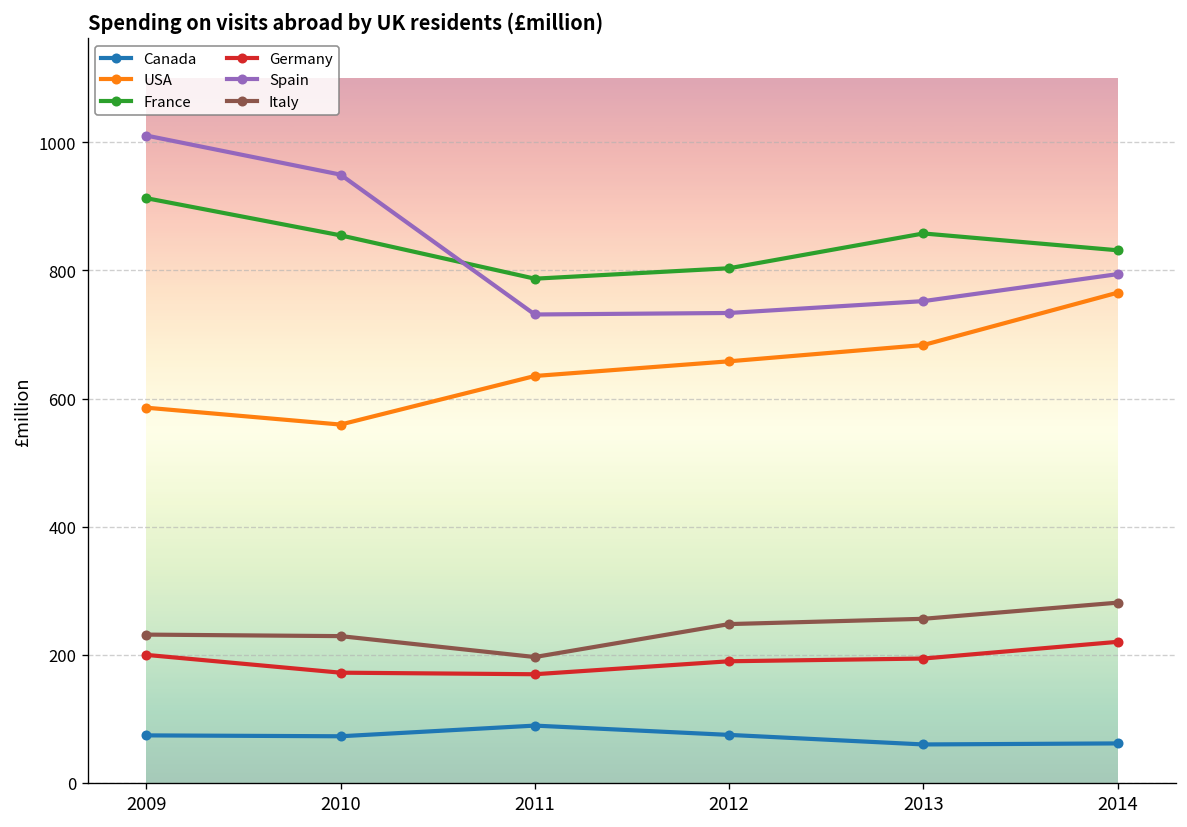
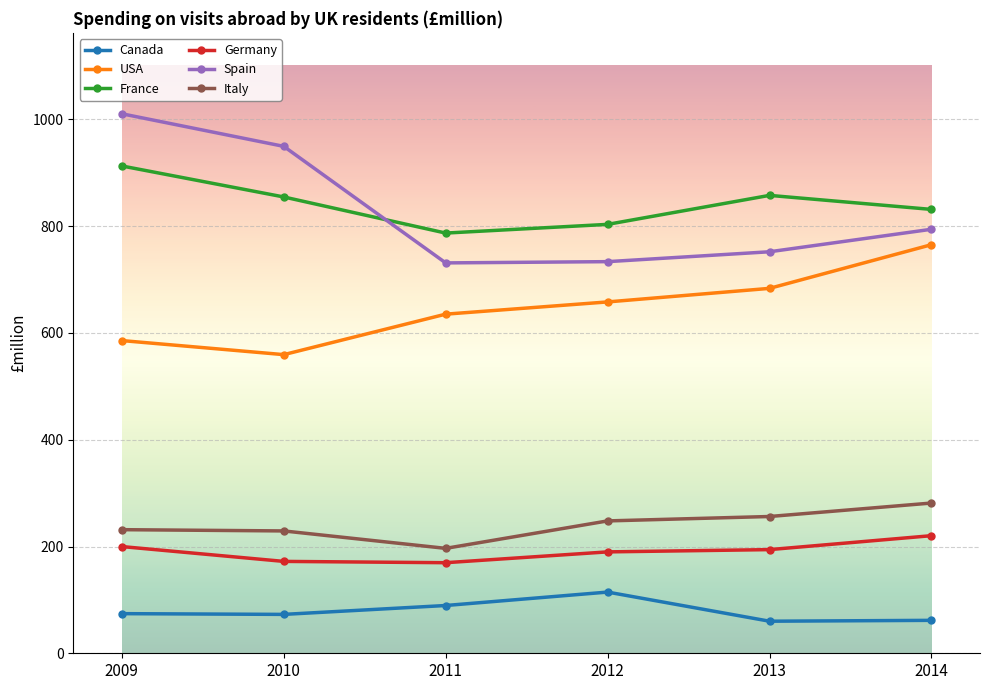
  {
    "Canada": {
      "2009": 70,
      "2010": 70,
      "2011": 90,
-     "2012": 70,
+     "2012": 110,
      "2013": 60,
      "2014": 60
    },
    "USA": {
      "2009": 590,
      "2010": 560,
      "2011": 640,
      "2012": 660,
      "2013": 680,
      "2014": 770
    },
    "France": {
      "2009": 910,
      "2010": 850,
      "2011": 790,
      "2012": 800,
      "2013": 860,
      "2014": 830
    },
    "Germany": {
      "2009": 200,
      "2010": 170,
      "2011": 170,
      "2012": 190,
      "2013": 190,
      "2014": 220
    },
    "Spain": {
      "2009": 1010,
      "2010": 950,
      "2011": 730,
      "2012": 730,
      "2013": 750,
      "2014": 790
    },
    "Italy": {
      "2009": 230,
      "2010": 230,
      "2011": 200,
      "2012": 250,
      "2013": 260,
      "2014": 280
    }
  }
